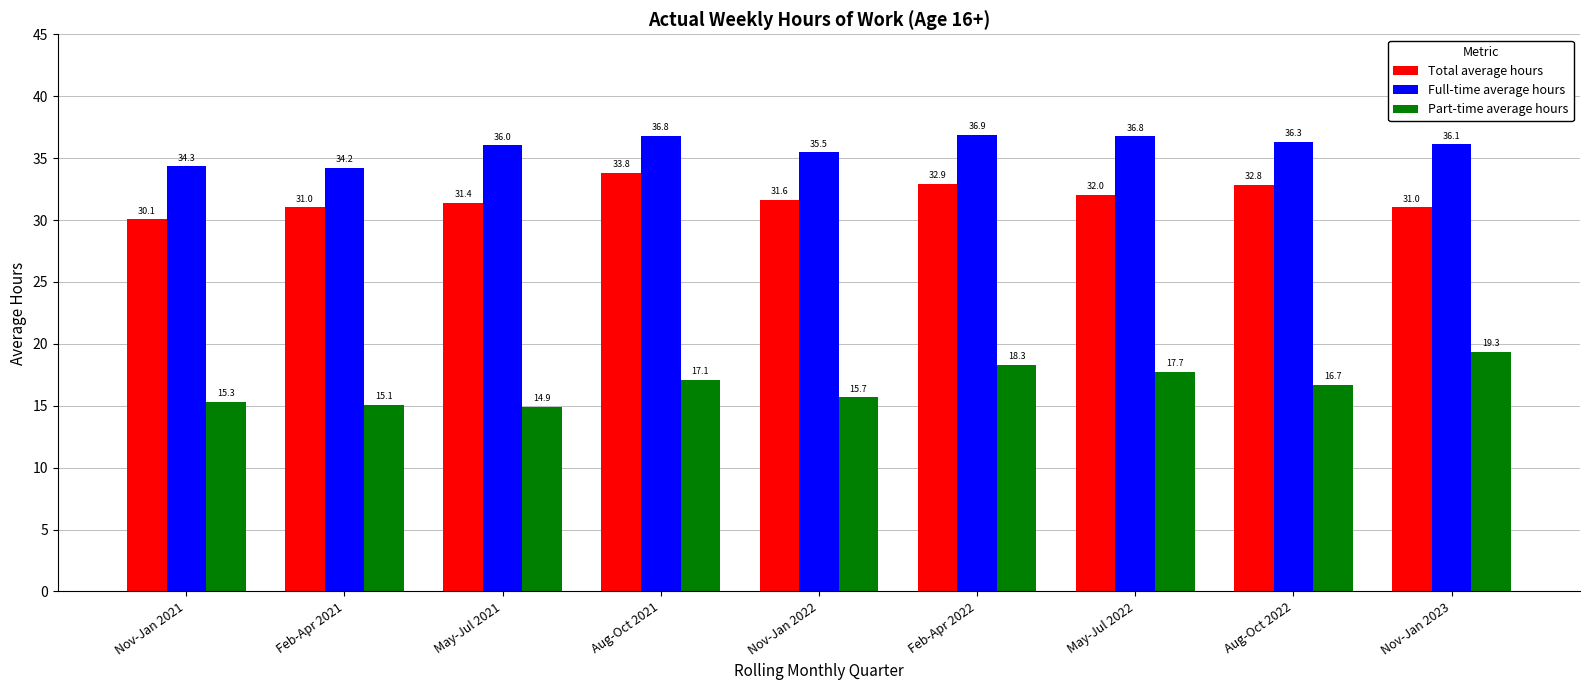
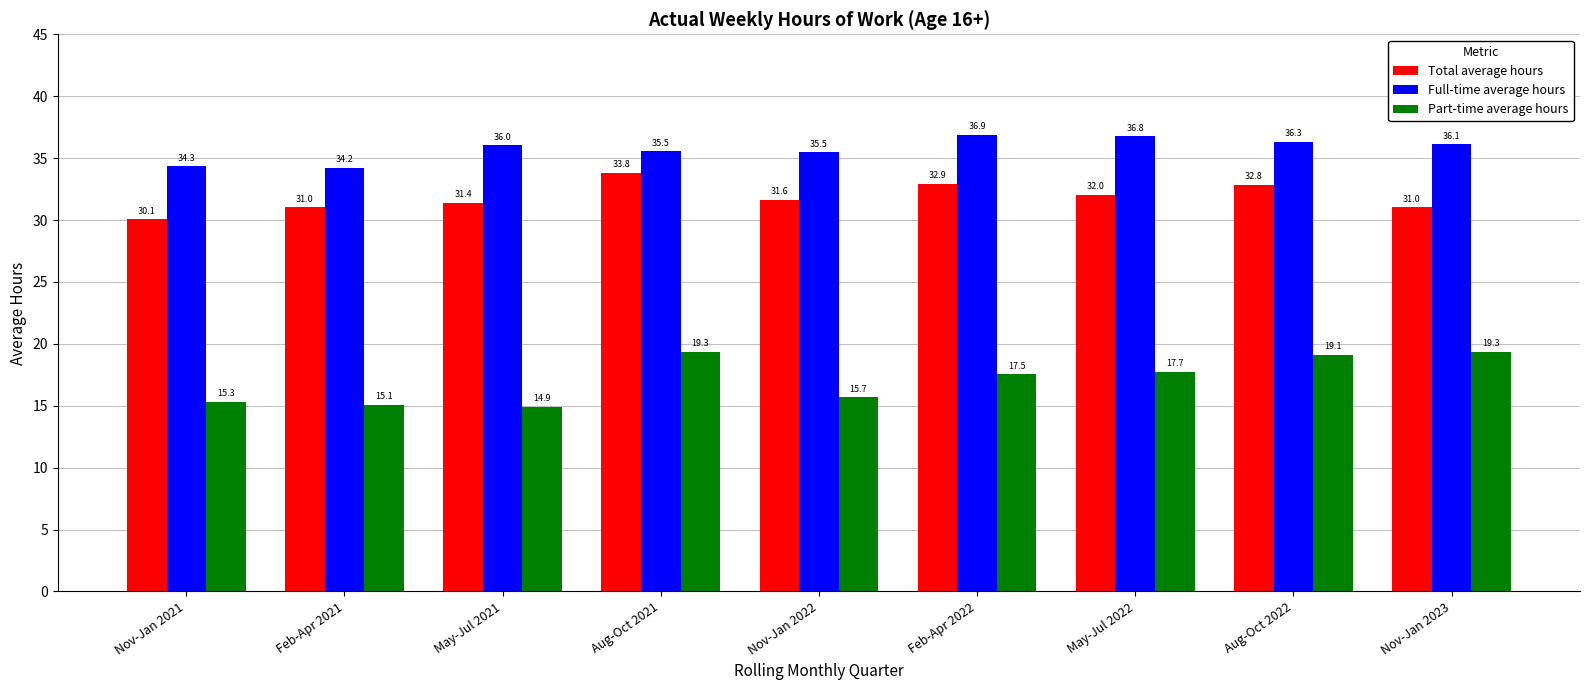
  {
    "Total average hours": {
      "Nov-Jan 2021": 30.1,
      "Feb-Apr 2021": 31.0,
      "May-Jul 2021": 31.4,
      "Aug-Oct 2021": 33.8,
      "Nov-Jan 2022": 31.6,
      "Feb-Apr 2022": 32.9,
      "May-Jul 2022": 32.0,
      "Aug-Oct 2022": 32.8,
      "Nov-Jan 2023": 31.0
    },
    "Full-time average hours": {
      "Nov-Jan 2021": 34.3,
      "Feb-Apr 2021": 34.2,
      "May-Jul 2021": 36.0,
-     "Aug-Oct 2021": 36.8,
+     "Aug-Oct 2021": 35.5,
      "Nov-Jan 2022": 35.5,
      "Feb-Apr 2022": 36.9,
      "May-Jul 2022": 36.8,
      "Aug-Oct 2022": 36.3,
      "Nov-Jan 2023": 36.1
    },
    "Part-time average hours": {
      "Nov-Jan 2021": 15.3,
      "Feb-Apr 2021": 15.1,
      "May-Jul 2021": 14.9,
-     "Aug-Oct 2021": 17.1,
+     "Aug-Oct 2021": 19.3,
      "Nov-Jan 2022": 15.7,
-     "Feb-Apr 2022": 18.3,
+     "Feb-Apr 2022": 17.5,
      "May-Jul 2022": 17.7,
-     "Aug-Oct 2022": 16.7,
+     "Aug-Oct 2022": 19.1,
      "Nov-Jan 2023": 19.3
    }
  }
